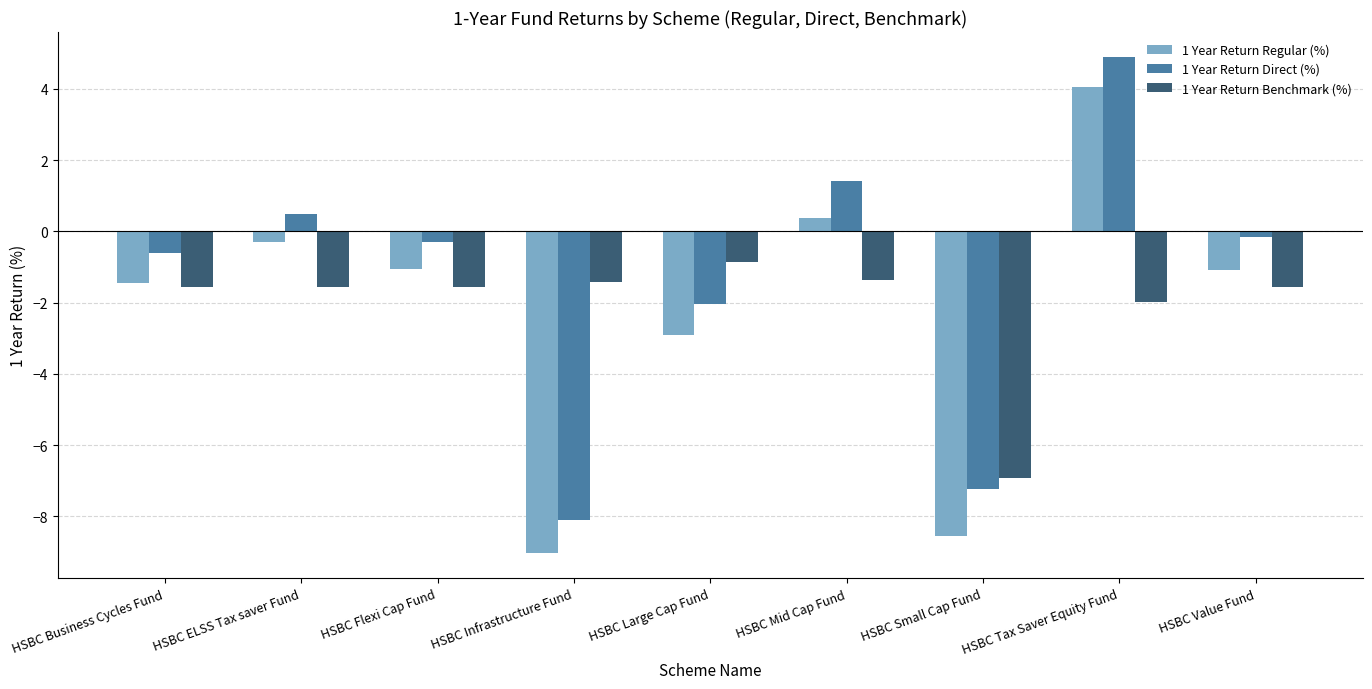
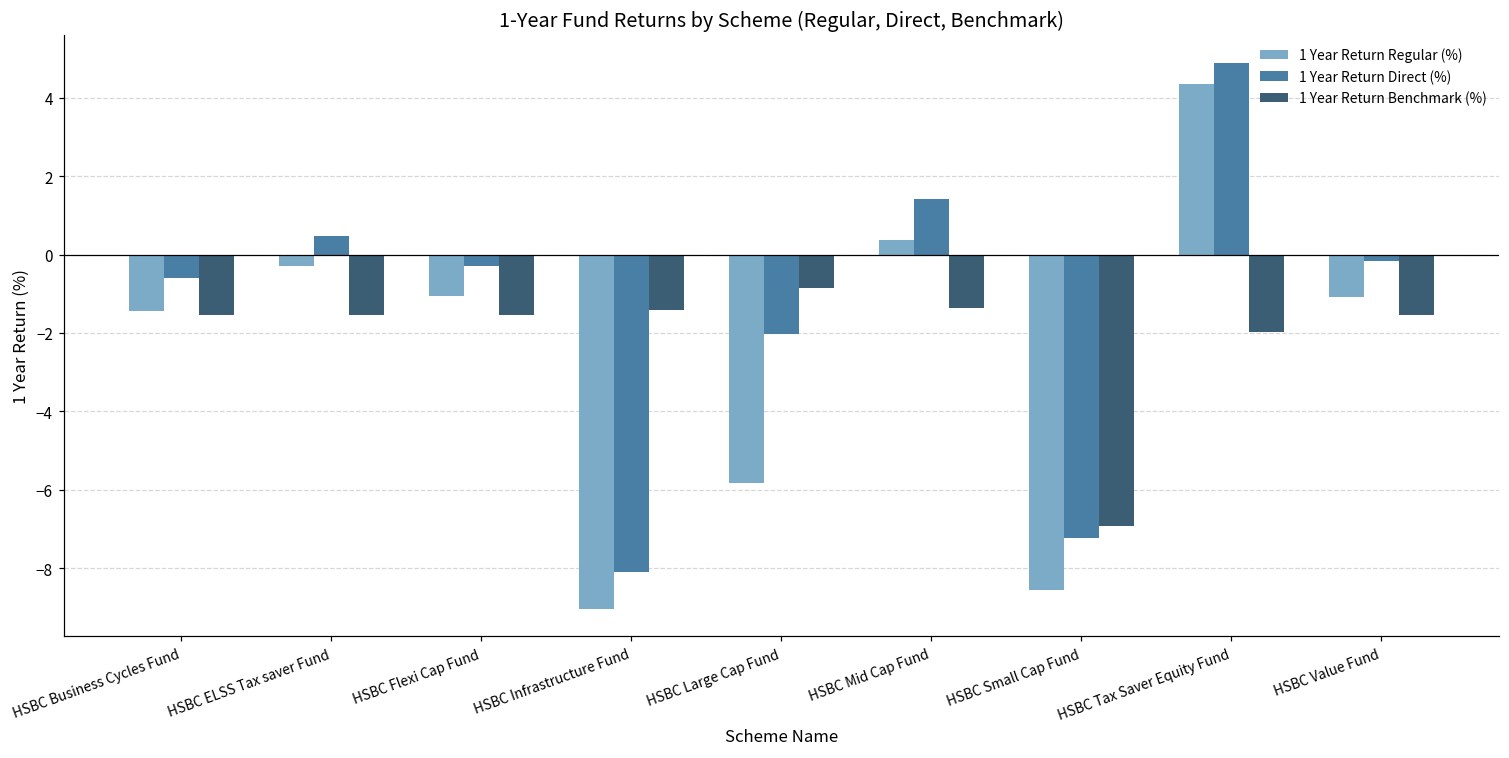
  {
    "1 Year Return Regular (%)": {
      "HSBC Business Cycles Fund": -1.4,
      "HSBC ELSS Tax saver Fund": -0.3,
      "HSBC Flexi Cap Fund": -1.1,
      "HSBC Infrastructure Fund": -9.0,
-     "HSBC Large Cap Fund": -2.9,
+     "HSBC Large Cap Fund": -5.8,
      "HSBC Mid Cap Fund": 0.4,
      "HSBC Small Cap Fund": -8.6,
-     "HSBC Tax Saver Equity Fund": 4.0,
+     "HSBC Tax Saver Equity Fund": 4.3,
      "HSBC Value Fund": -1.1
    },
    "1 Year Return Direct (%)": {
      "HSBC Business Cycles Fund": -0.6,
      "HSBC ELSS Tax saver Fund": 0.5,
      "HSBC Flexi Cap Fund": -0.3,
      "HSBC Infrastructure Fund": -8.1,
      "HSBC Large Cap Fund": -2.0,
      "HSBC Mid Cap Fund": 1.4,
      "HSBC Small Cap Fund": -7.2,
      "HSBC Tax Saver Equity Fund": 4.9,
      "HSBC Value Fund": -0.2
    },
    "1 Year Return Benchmark (%)": {
      "HSBC Business Cycles Fund": -1.6,
      "HSBC ELSS Tax saver Fund": -1.6,
      "HSBC Flexi Cap Fund": -1.6,
      "HSBC Infrastructure Fund": -1.4,
      "HSBC Large Cap Fund": -0.9,
      "HSBC Mid Cap Fund": -1.4,
      "HSBC Small Cap Fund": -6.9,
      "HSBC Tax Saver Equity Fund": -2.0,
      "HSBC Value Fund": -1.6
    }
  }
